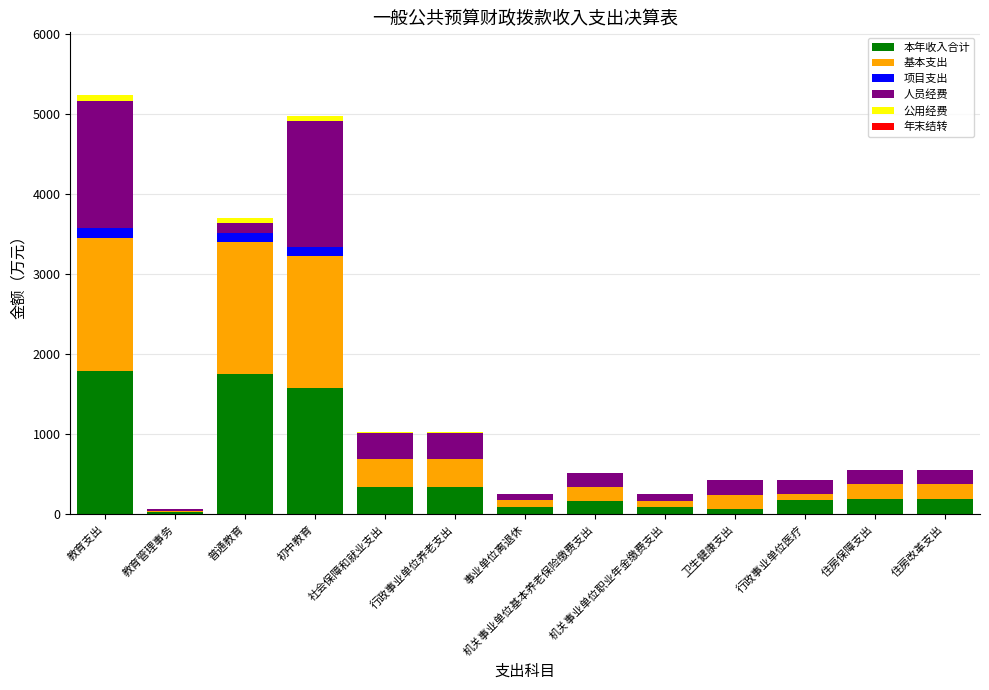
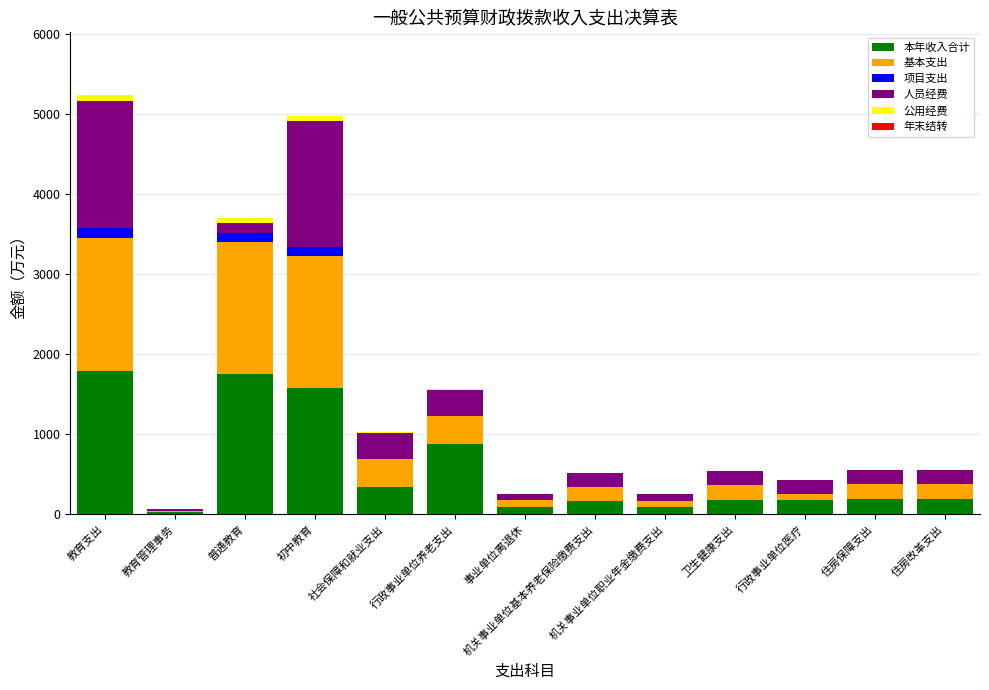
  {
    "本年收入合计": {
      "教育支出": 1800,
      "普通教育": 1800,
      "初中教育": 1600,
      "社会保障和就业支出": 300,
-     "行政事业单位养老支出": 300,
+     "行政事业单位养老支出": 900,
      "事业单位离退休": 100,
      "机关事业单位基本养老保险缴费支出": 200,
      "机关事业单位职业年金缴费支出": 100,
-     "卫生健康支出": 100,
+     "卫生健康支出": 200,
      "行政事业单位医疗": 200,
      "住房保障支出": 200,
      "住房改革支出": 200
    },
    "基本支出": {
      "教育支出": 1700,
      "普通教育": 1600,
      "初中教育": 1600,
      "社会保障和就业支出": 300,
      "行政事业单位养老支出": 300,
      "事业单位离退休": 100,
      "机关事业单位基本养老保险缴费支出": 200,
      "机关事业单位职业年金缴费支出": 100,
      "卫生健康支出": 200,
      "行政事业单位医疗": 100,
      "住房保障支出": 200,
      "住房改革支出": 200
    },
    "项目支出": {
      "教育支出": 100,
      "教育管理事务": 0,
      "普通教育": 100,
      "初中教育": 100,
      "社会保障和就业支出": 0,
      "行政事业单位养老支出": 0,
      "事业单位离退休": 0,
      "机关事业单位基本养老保险缴费支出": 0,
      "机关事业单位职业年金缴费支出": 0,
      "卫生健康支出": 0,
      "行政事业单位医疗": 0,
      "住房保障支出": 0,
      "住房改革支出": 0
    },
    "人员经费": {
      "教育支出": 1600,
      "普通教育": 100,
      "初中教育": 1600,
      "社会保障和就业支出": 300,
      "行政事业单位养老支出": 300,
      "事业单位离退休": 100,
      "机关事业单位基本养老保险缴费支出": 200,
      "机关事业单位职业年金缴费支出": 100,
      "卫生健康支出": 200,
      "行政事业单位医疗": 200,
      "住房保障支出": 200,
      "住房改革支出": 200
    },
    "年末结转": {
      "教育管理事务": 0,
      "社会保障和就业支出": 0,
      "行政事业单位养老支出": 0,
      "事业单位离退休": 0,
      "机关事业单位基本养老保险缴费支出": 0,
      "机关事业单位职业年金缴费支出": 0,
      "卫生健康支出": 0,
      "行政事业单位医疗": 0,
      "住房保障支出": 0,
      "住房改革支出": 0
    }
  }
